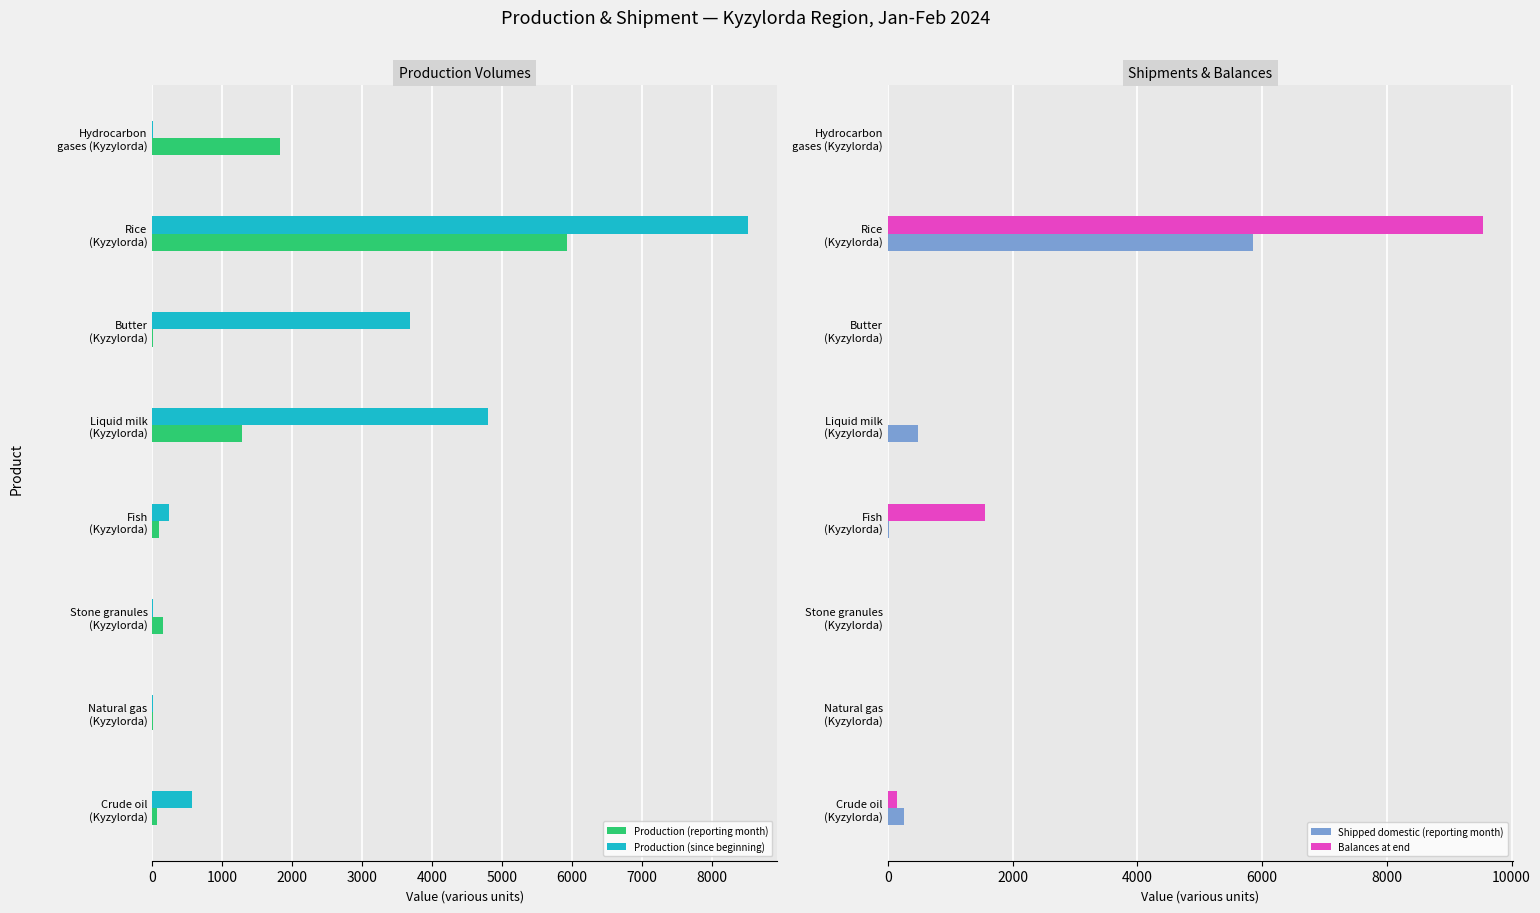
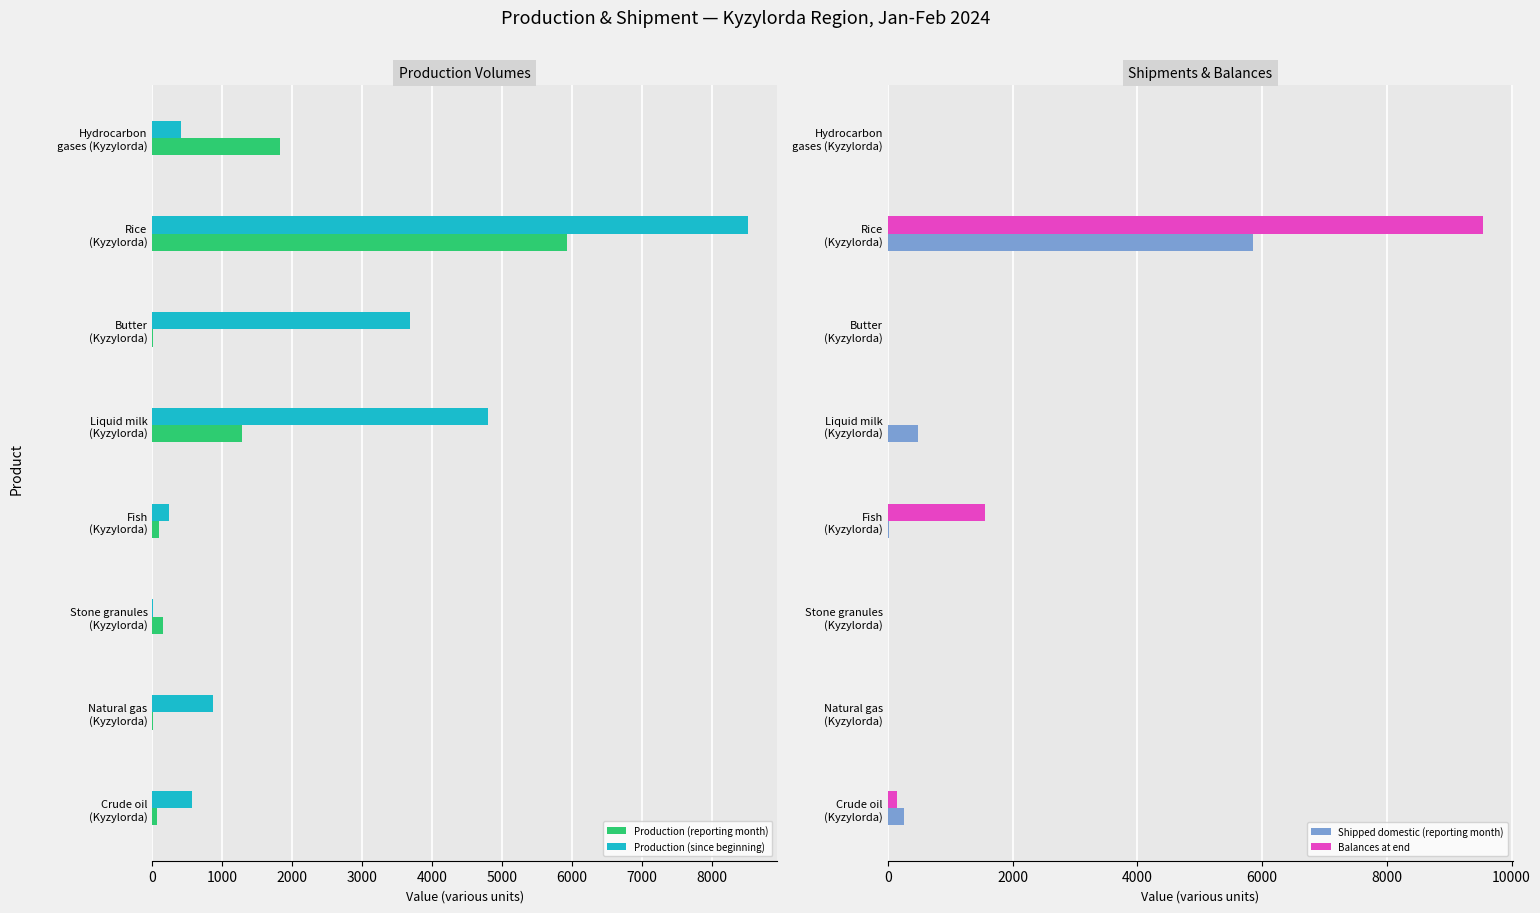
  {
    "Production Volumes": {
      "Production (reporting month)": {
        "Hydrocarbon gases (Kyzylorda)": 1800,
        "Rice (Kyzylorda)": 5900,
        "Liquid milk (Kyzylorda)": 1300,
        "Fish (Kyzylorda)": 100,
        "Stone granules (Kyzylorda)": 100,
        "Crude oil (Kyzylorda)": 100
      },
      "Production (since beginning)": {
-       "Hydrocarbon gases (Kyzylorda)": 0,
+       "Hydrocarbon gases (Kyzylorda)": 400,
        "Rice (Kyzylorda)": 8500,
        "Butter (Kyzylorda)": 3700,
        "Liquid milk (Kyzylorda)": 4800,
        "Fish (Kyzylorda)": 200,
-       "Natural gas (Kyzylorda)": 0,
+       "Natural gas (Kyzylorda)": 900,
        "Crude oil (Kyzylorda)": 600
      }
    },
    "Shipments & Balances": {
      "Shipped domestic (reporting month)": {
        "Rice (Kyzylorda)": 5900,
        "Liquid milk (Kyzylorda)": 500,
        "Stone granules (Kyzylorda)": 0,
        "Crude oil (Kyzylorda)": 300
      },
      "Balances at end": {
        "Rice (Kyzylorda)": 9500,
        "Butter (Kyzylorda)": 0,
        "Liquid milk (Kyzylorda)": 0,
        "Fish (Kyzylorda)": 1600,
        "Stone granules (Kyzylorda)": 0,
        "Natural gas (Kyzylorda)": 0,
        "Crude oil (Kyzylorda)": 100
      }
    }
  }
